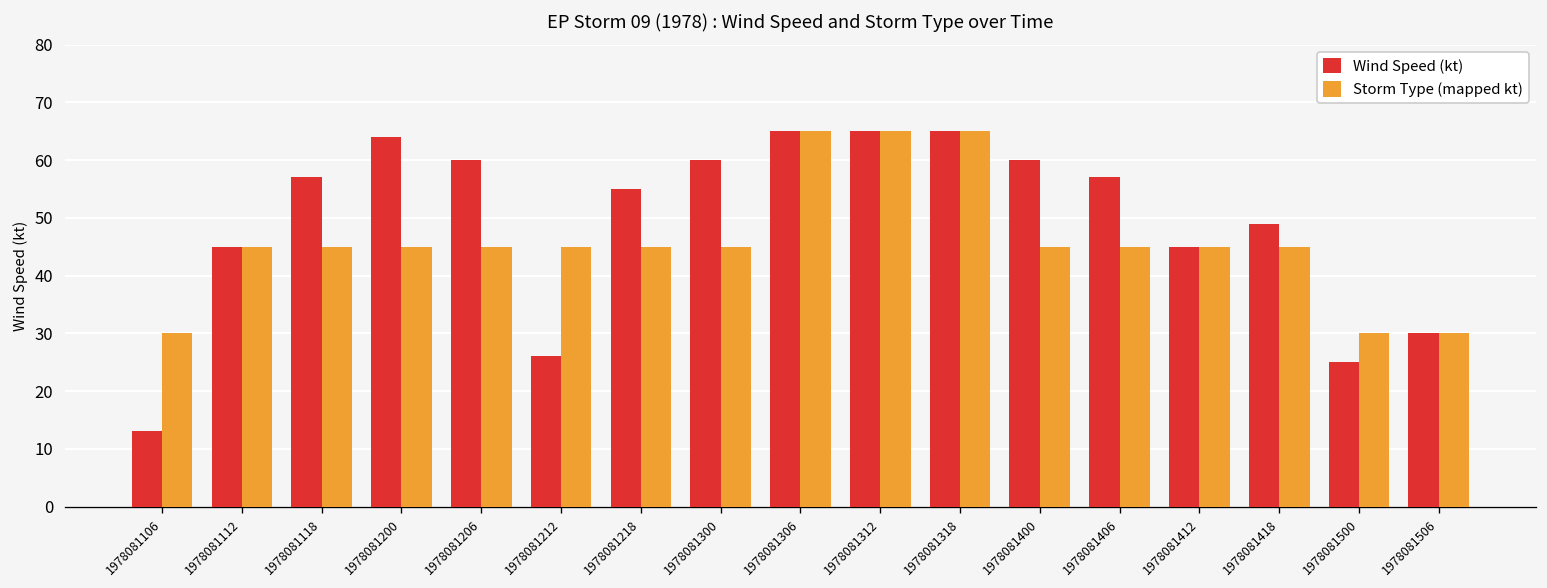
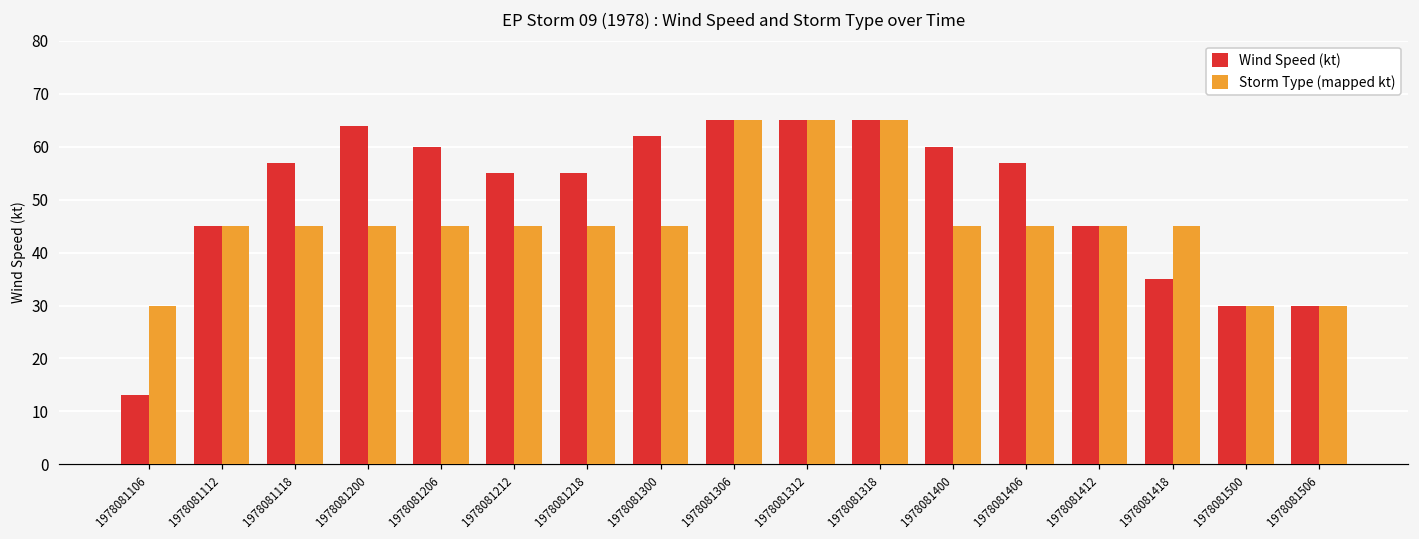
  {
    "Wind Speed (kt)": {
      "1978081106": 13,
      "1978081112": 45,
      "1978081118": 57,
      "1978081200": 64,
      "1978081206": 60,
-     "1978081212": 26,
+     "1978081212": 55,
      "1978081218": 55,
-     "1978081300": 60,
+     "1978081300": 62,
      "1978081306": 65,
      "1978081312": 65,
      "1978081318": 65,
      "1978081400": 60,
      "1978081406": 57,
      "1978081412": 45,
-     "1978081418": 49,
-     "1978081500": 25,
+     "1978081418": 35,
+     "1978081500": 30,
      "1978081506": 30
    },
    "Storm Type (mapped kt)": {
      "1978081106": 30,
      "1978081112": 45,
      "1978081118": 45,
      "1978081200": 45,
      "1978081206": 45,
      "1978081212": 45,
      "1978081218": 45,
      "1978081300": 45,
      "1978081306": 65,
      "1978081312": 65,
      "1978081318": 65,
      "1978081400": 45,
      "1978081406": 45,
      "1978081412": 45,
      "1978081418": 45,
      "1978081500": 30,
      "1978081506": 30
    }
  }
